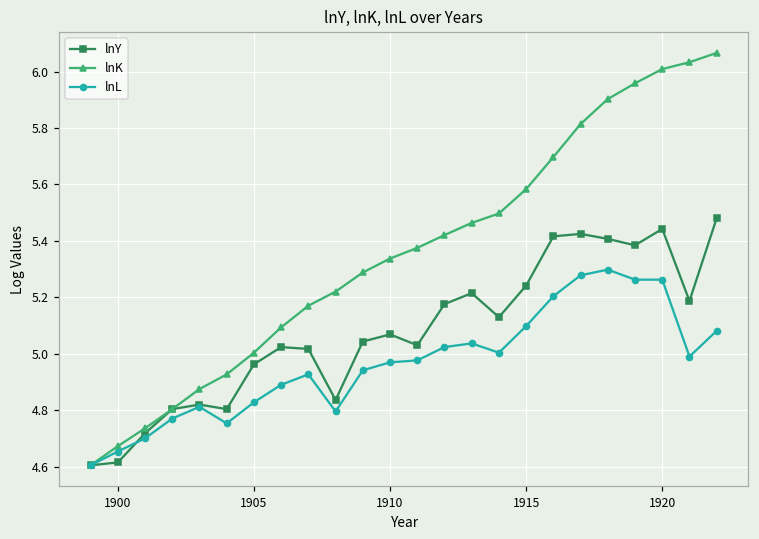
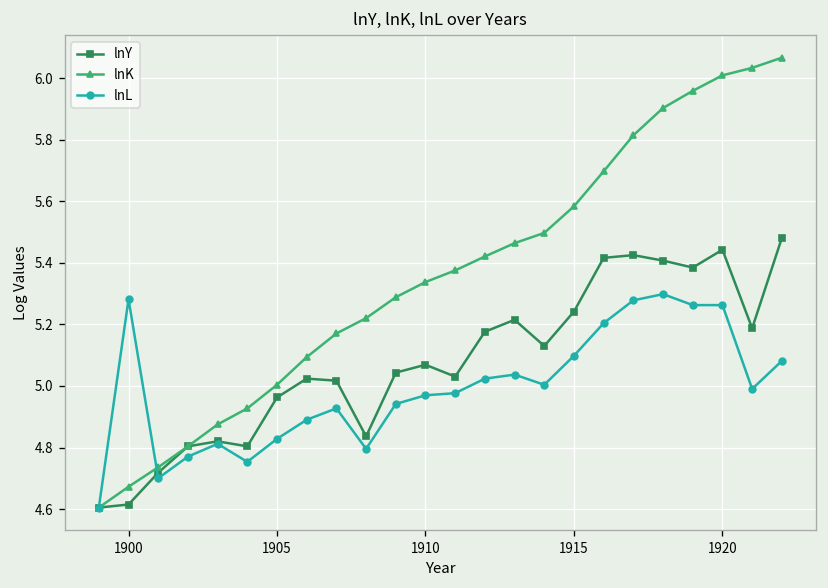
  {
    "lnL": {
-     "1900": 4.65,
+     "1900": 5.28,
      "1905": 4.83,
      "1910": 4.97,
      "1915": 5.10,
      "1920": 5.26
    }
  }
